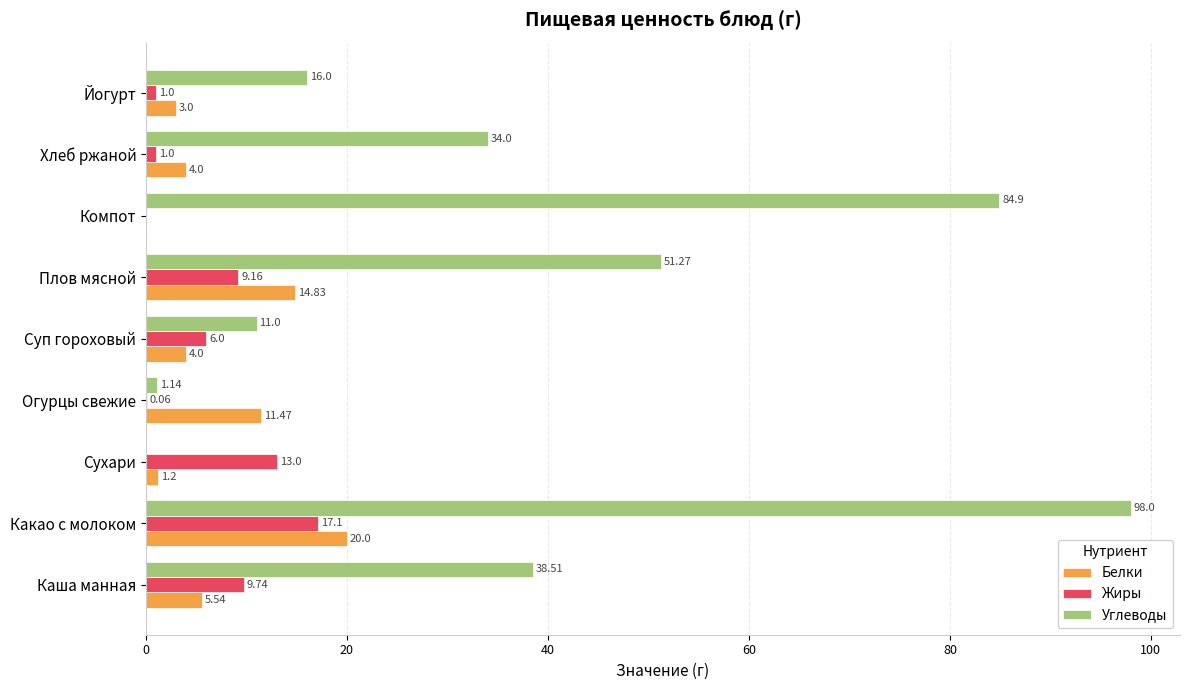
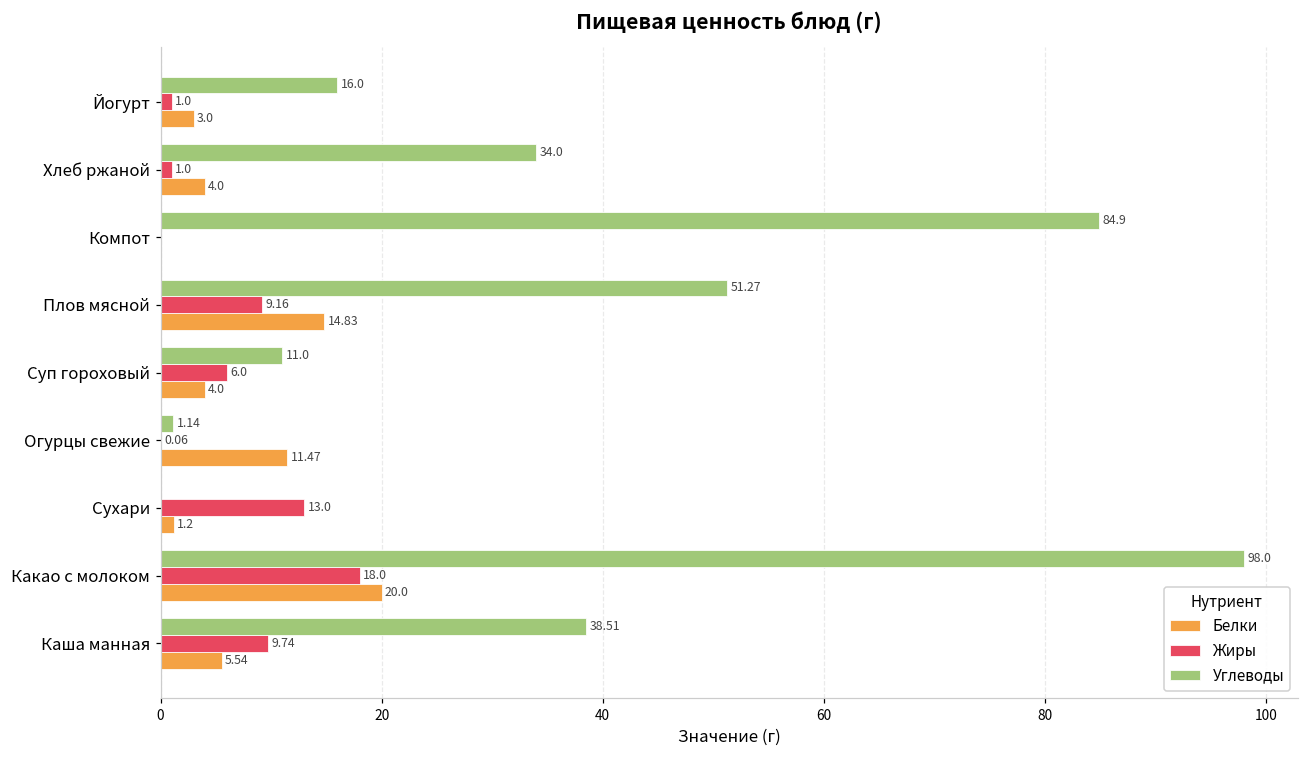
  {
    "Белки": {
      "Йогурт": 3.0,
      "Хлеб ржаной": 4.0,
      "Плов мясной": 14.83,
      "Суп гороховый": 4.0,
      "Огурцы свежие": 11.47,
      "Сухари": 1.2,
      "Какао с молоком": 20.0,
      "Каша манная": 5.54
    },
    "Жиры": {
      "Йогурт": 1.0,
      "Хлеб ржаной": 1.0,
      "Плов мясной": 9.16,
      "Суп гороховый": 6.0,
      "Огурцы свежие": 0.06,
      "Сухари": 13.0,
-     "Какао с молоком": 17.1,
+     "Какао с молоком": 18.0,
      "Каша манная": 9.74
    },
    "Углеводы": {
      "Йогурт": 16.0,
      "Хлеб ржаной": 34.0,
      "Компот": 84.9,
      "Плов мясной": 51.27,
      "Суп гороховый": 11.0,
      "Огурцы свежие": 1.14,
      "Какао с молоком": 98.0,
      "Каша манная": 38.51
    }
  }
